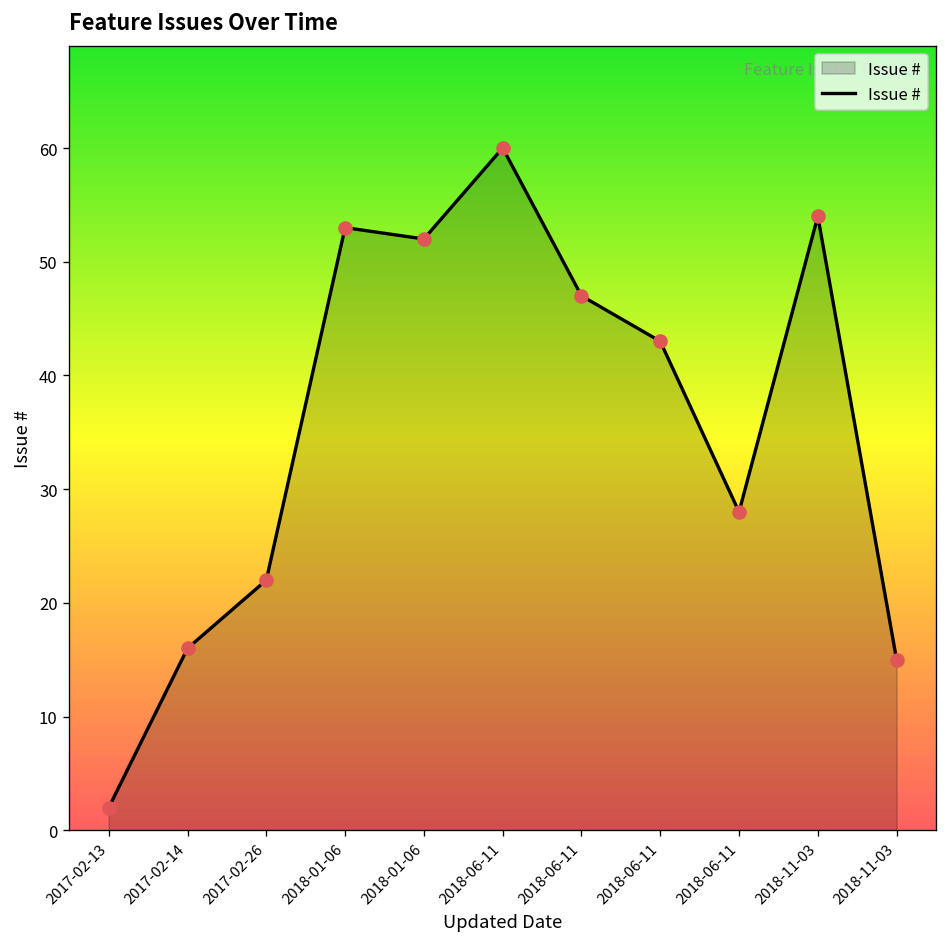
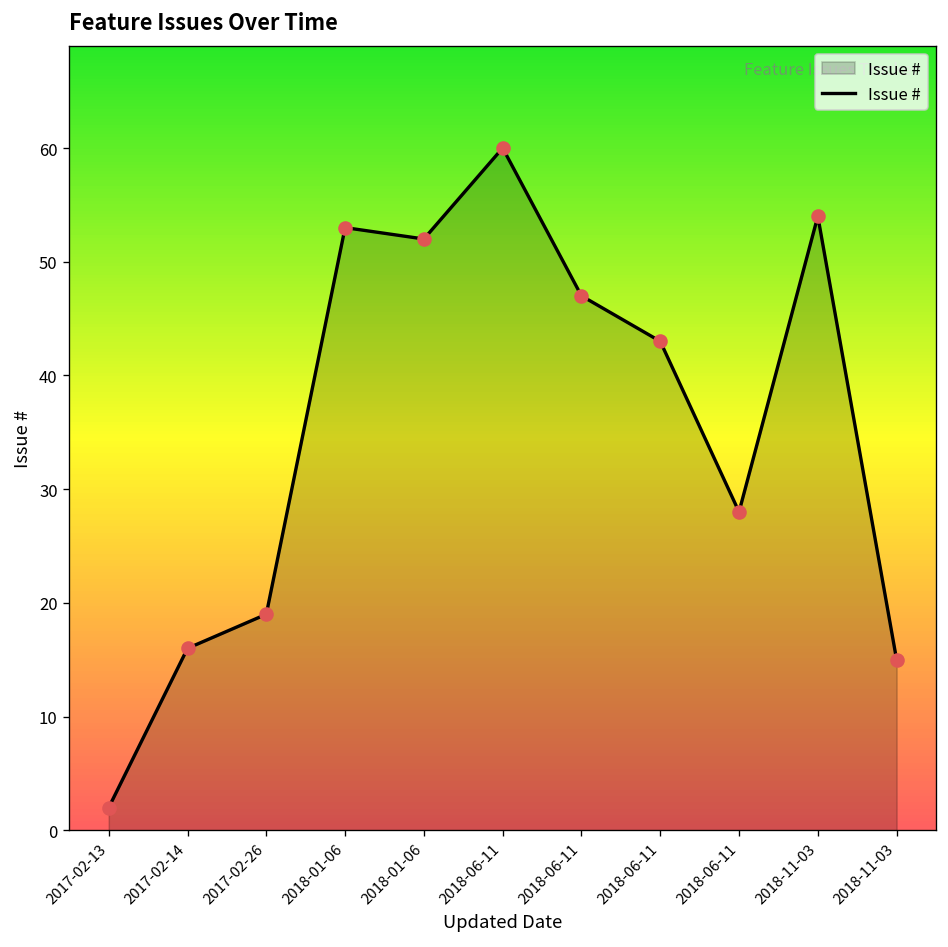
  {
    "2017-02-13": 2,
    "2017-02-14": 16,
-   "2017-02-26": 22
+   "2017-02-26": 19
  }
